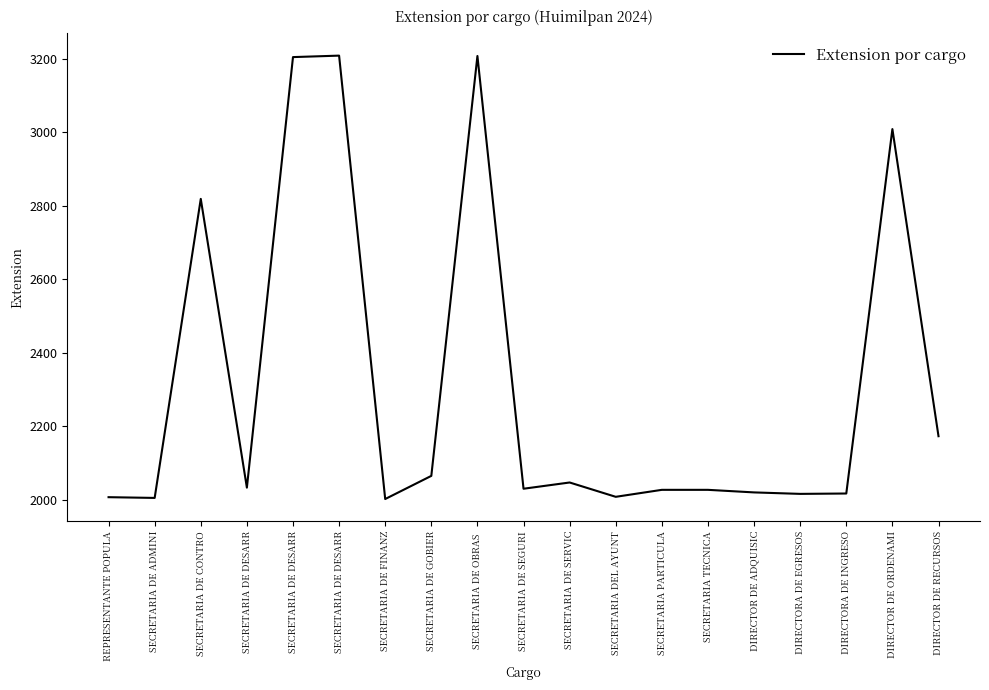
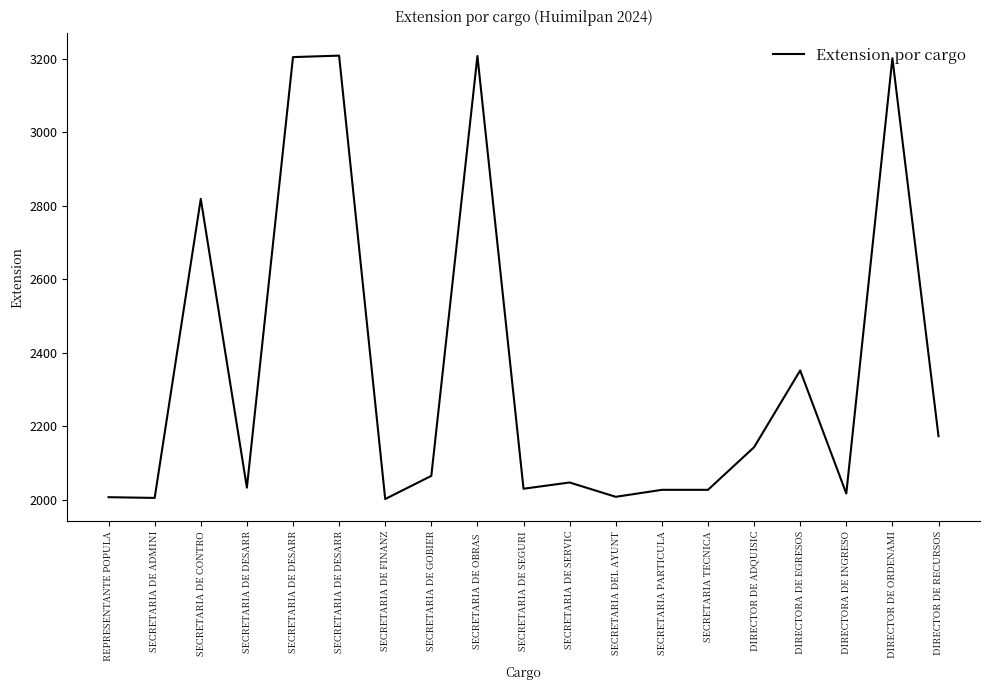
  {
    "REPRESENTANTE POPULA": 2010,
    "SECRETARIA DE ADMINI": 2010,
    "SECRETARIA DE CONTRO": 2820,
    "SECRETARIA DE FINANZ": 2000,
    "SECRETARIA DE GOBIER": 2070,
    "SECRETARIA DE OBRAS": 3210,
    "SECRETARIA DE SEGURI": 2030,
    "SECRETARIA DE SERVIC": 2050,
    "SECRETARIA DEL AYUNT": 2010,
    "SECRETARIA PARTICULA": 2030,
    "SECRETARIA TECNICA": 2030,
-   "DIRECTOR DE ADQUISIC": 2020,
-   "DIRECTORA DE EGRESOS": 2020,
+   "DIRECTOR DE ADQUISIC": 2140,
+   "DIRECTORA DE EGRESOS": 2350,
    "DIRECTORA DE INGRESO": 2020,
-   "DIRECTOR DE ORDENAMI": 3010,
+   "DIRECTOR DE ORDENAMI": 3200,
    "DIRECTOR DE RECURSOS": 2170
  }
